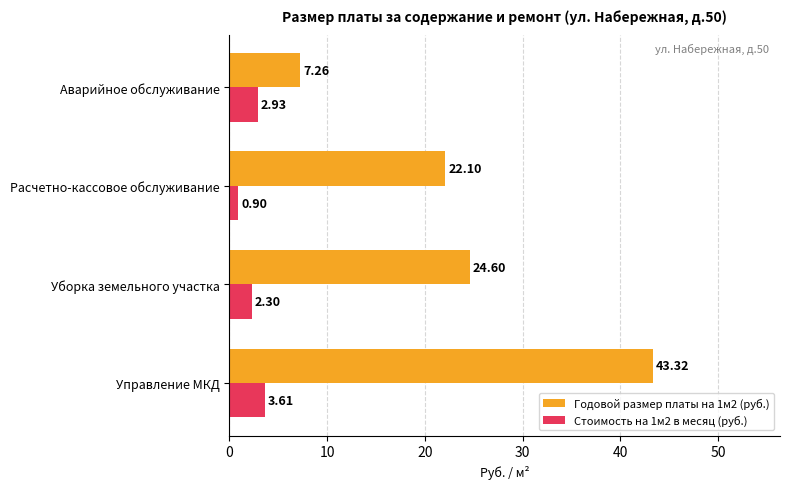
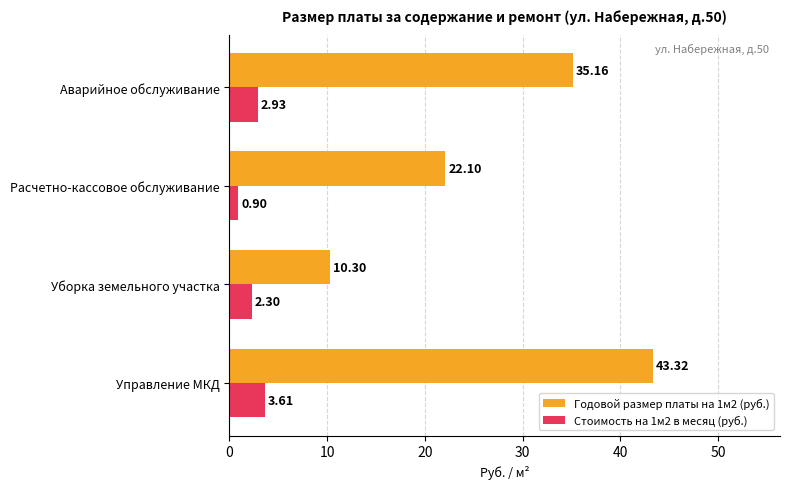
  {
    "Годовой размер платы на 1м2 (руб.)": {
-     "Аварийное обслуживание": 7.26,
+     "Аварийное обслуживание": 35.16,
      "Расчетно-кассовое обслуживание": 22.10,
-     "Уборка земельного участка": 24.60,
+     "Уборка земельного участка": 10.30,
      "Управление МКД": 43.32
    },
    "Стоимость на 1м2 в месяц (руб.)": {
      "Аварийное обслуживание": 2.93,
      "Расчетно-кассовое обслуживание": 0.90,
      "Уборка земельного участка": 2.30,
      "Управление МКД": 3.61
    }
  }
